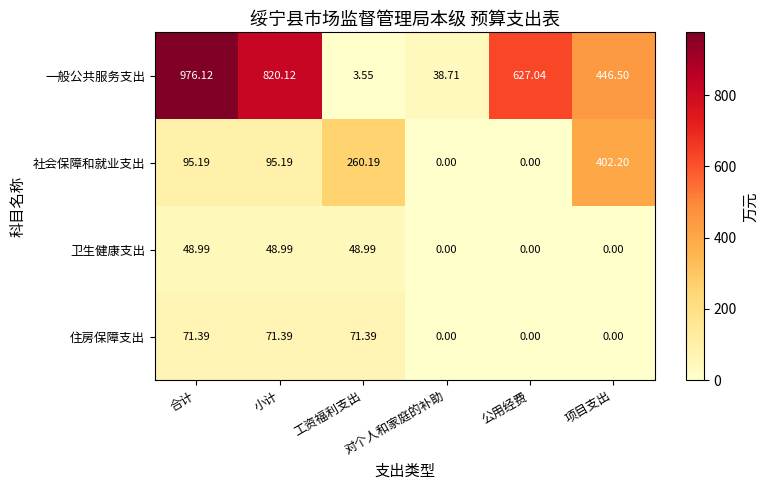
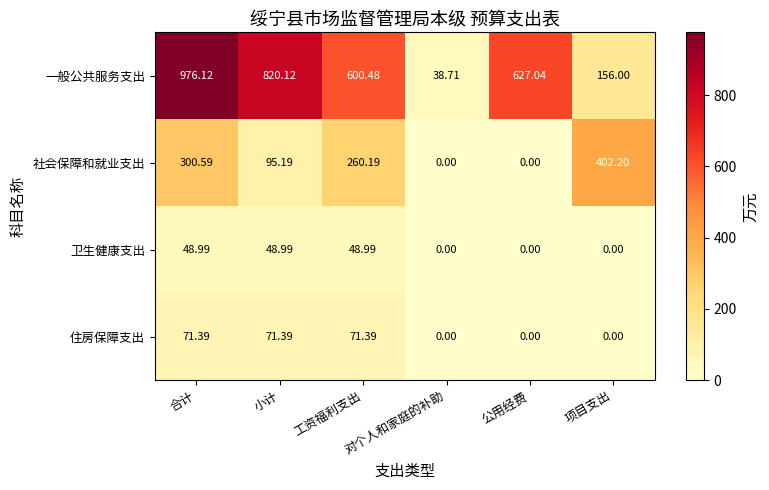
  {
    "一般公共服务支出": {
      "合计": 976.12,
      "小计": 820.12,
-     "工资福利支出": 3.55,
+     "工资福利支出": 600.48,
      "对个人和家庭的补助": 38.71,
      "公用经费": 627.04,
-     "项目支出": 446.50
+     "项目支出": 156.00
    },
    "社会保障和就业支出": {
-     "合计": 95.19,
+     "合计": 300.59,
      "小计": 95.19,
      "工资福利支出": 260.19,
      "对个人和家庭的补助": 0.00,
      "公用经费": 0.00,
      "项目支出": 402.20
    },
    "卫生健康支出": {
      "合计": 48.99,
      "小计": 48.99,
      "工资福利支出": 48.99,
      "对个人和家庭的补助": 0.00,
      "公用经费": 0.00,
      "项目支出": 0.00
    },
    "住房保障支出": {
      "合计": 71.39,
      "小计": 71.39,
      "工资福利支出": 71.39,
      "对个人和家庭的补助": 0.00,
      "公用经费": 0.00,
      "项目支出": 0.00
    }
  }
